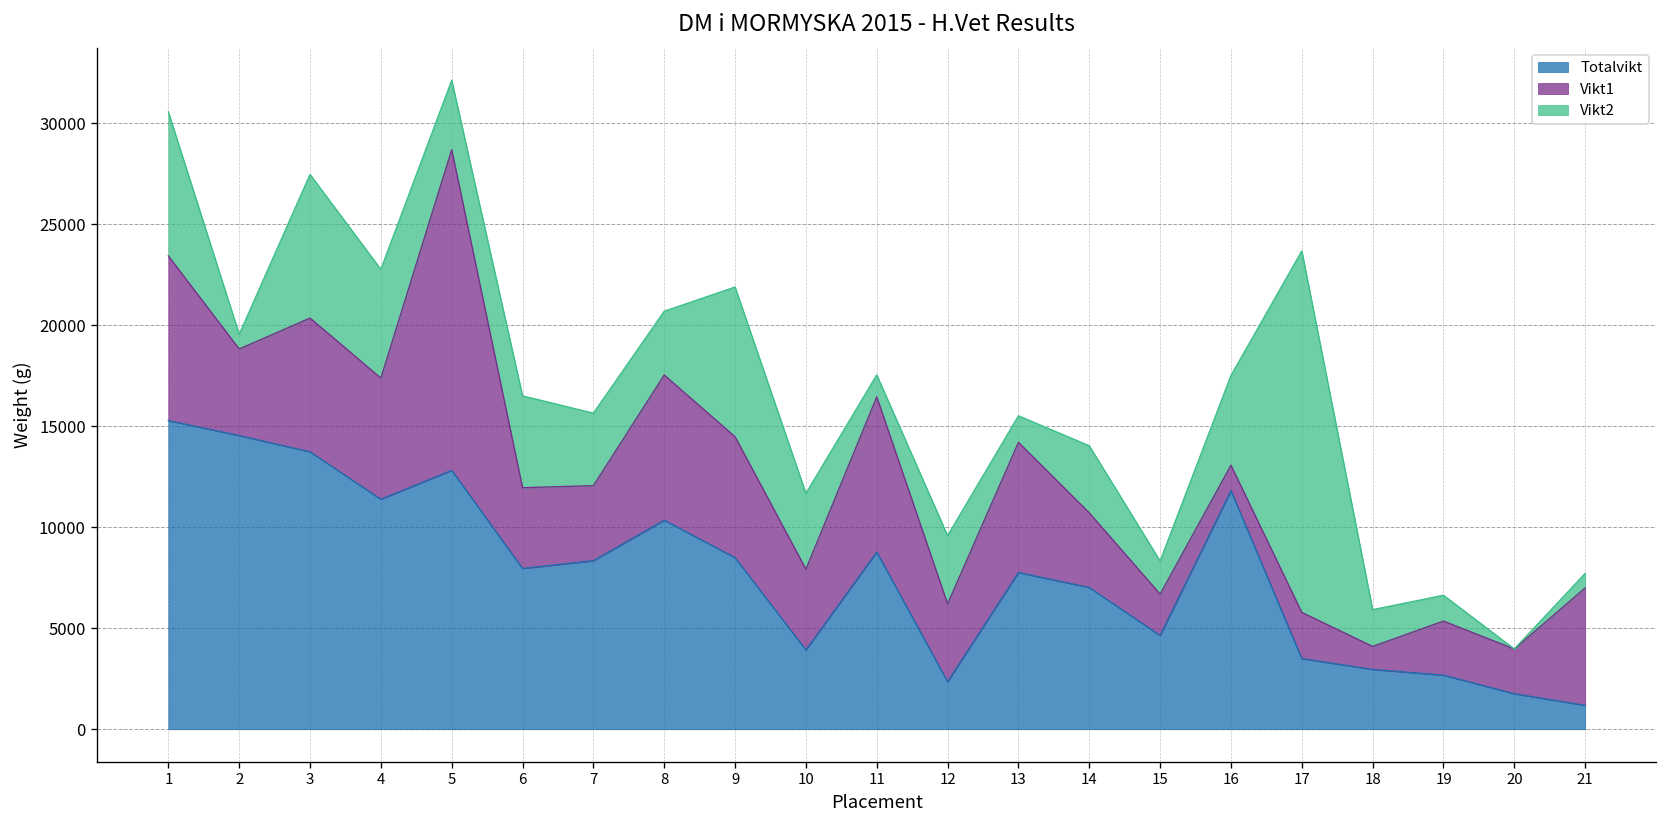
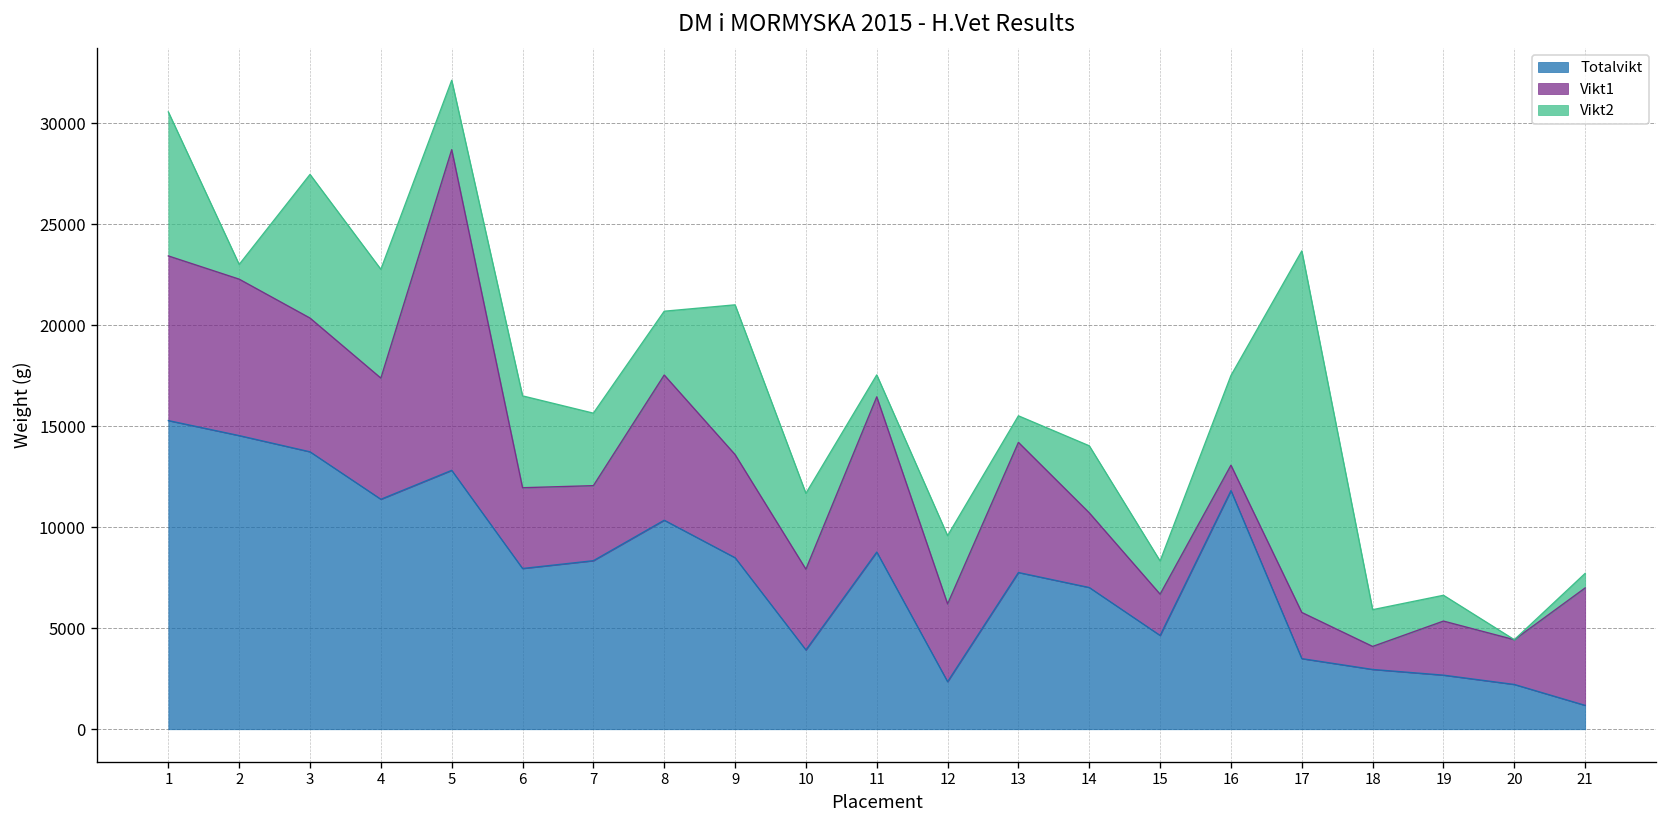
  {
    "Totalvikt": {
      "1": 15300,
      "2": 14500,
      "3": 13700,
      "4": 11400,
      "5": 12800,
      "6": 8000,
      "7": 8300,
      "8": 10300,
      "9": 8500,
      "10": 3900,
      "11": 8800,
      "12": 2400,
      "13": 7800,
      "14": 7000,
      "15": 4600,
      "16": 11800,
      "17": 3500,
      "18": 3000,
      "19": 2700,
-     "20": 1800,
+     "20": 2200,
      "21": 1200
    },
    "Vikt1": {
      "1": 8100,
-     "2": 4300,
+     "2": 7700,
      "3": 6600,
      "4": 6000,
      "5": 15900,
      "6": 4000,
      "7": 3700,
      "8": 7200,
-     "9": 6000,
+     "9": 5100,
      "10": 4000,
      "11": 7700,
      "12": 3900,
      "13": 6400,
      "14": 3700,
      "15": 2000,
      "16": 1300,
      "17": 2300,
      "18": 1100,
      "19": 2700,
      "21": 5800
    },
    "Vikt2": {
      "1": 7100,
      "2": 700,
      "3": 7100,
      "4": 5400,
      "5": 3400,
      "6": 4500,
      "7": 3600,
      "8": 3200,
      "9": 7400,
      "10": 3800,
      "11": 1100,
      "12": 3400,
      "13": 1300,
      "14": 3300,
      "15": 1600,
      "16": 4400,
      "17": 17900,
      "18": 1800,
      "19": 1300,
      "21": 700
    }
  }
